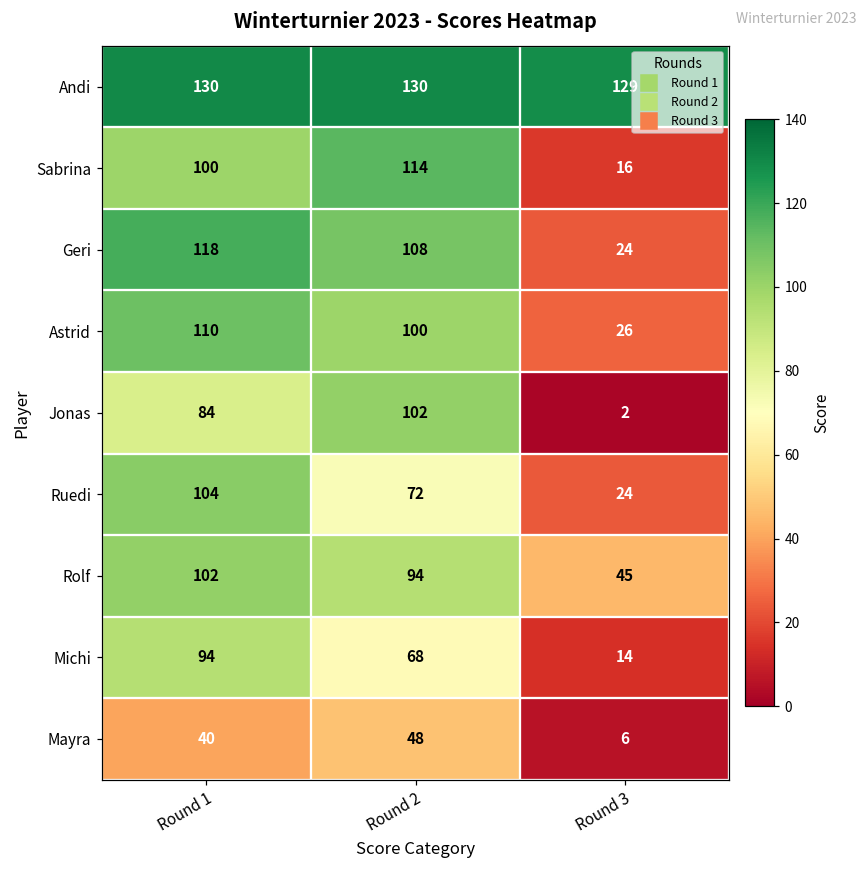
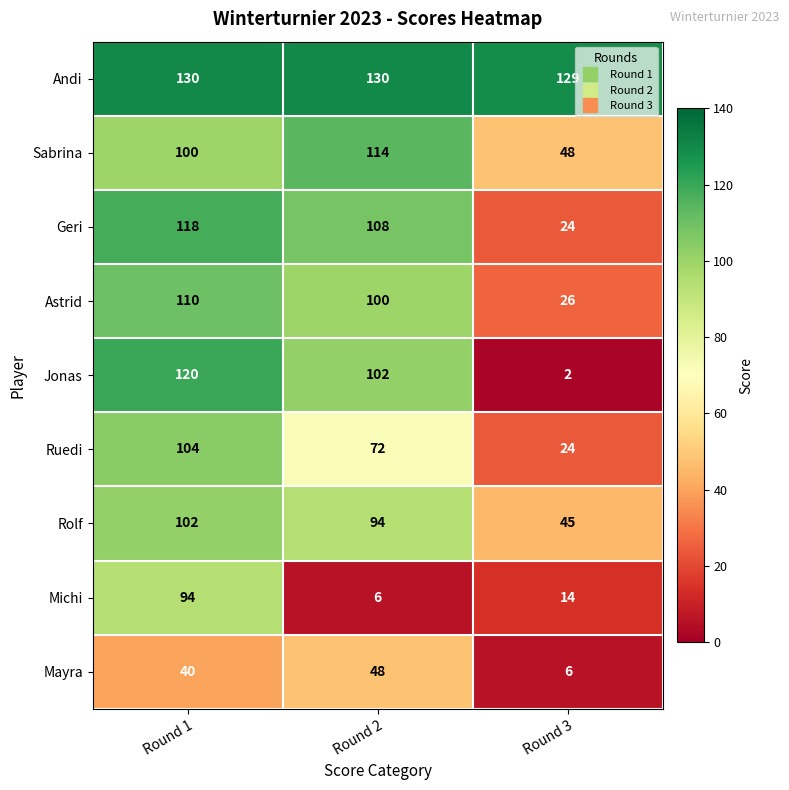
  {
    "Andi": {
      "Round 1": 130,
      "Round 2": 130
    },
    "Sabrina": {
      "Round 1": 100,
      "Round 2": 114,
-     "Round 3": 16
+     "Round 3": 48
    },
    "Geri": {
      "Round 1": 118,
      "Round 2": 108,
      "Round 3": 24
    },
    "Astrid": {
      "Round 1": 110,
      "Round 2": 100,
      "Round 3": 26
    },
    "Jonas": {
-     "Round 1": 84,
+     "Round 1": 120,
      "Round 2": 102,
      "Round 3": 2
    },
    "Ruedi": {
      "Round 1": 104,
      "Round 2": 72,
      "Round 3": 24
    },
    "Rolf": {
      "Round 1": 102,
      "Round 2": 94,
      "Round 3": 45
    },
    "Michi": {
      "Round 1": 94,
-     "Round 2": 68,
+     "Round 2": 6,
      "Round 3": 14
    },
    "Mayra": {
      "Round 1": 40,
      "Round 2": 48,
      "Round 3": 6
    }
  }
